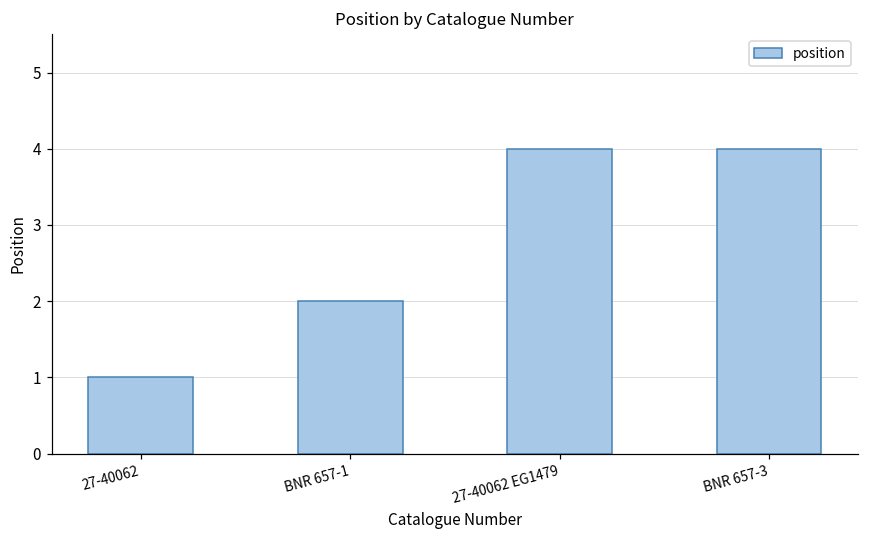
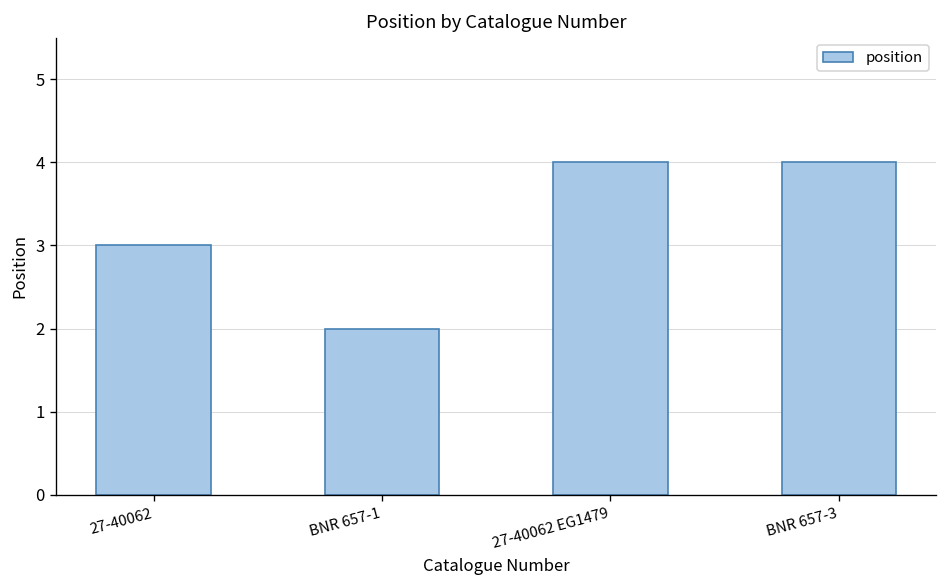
  {
-   "27-40062": 1,
+   "27-40062": 3,
    "BNR 657-1": 2,
    "27-40062 EG1479": 4,
    "BNR 657-3": 4
  }
